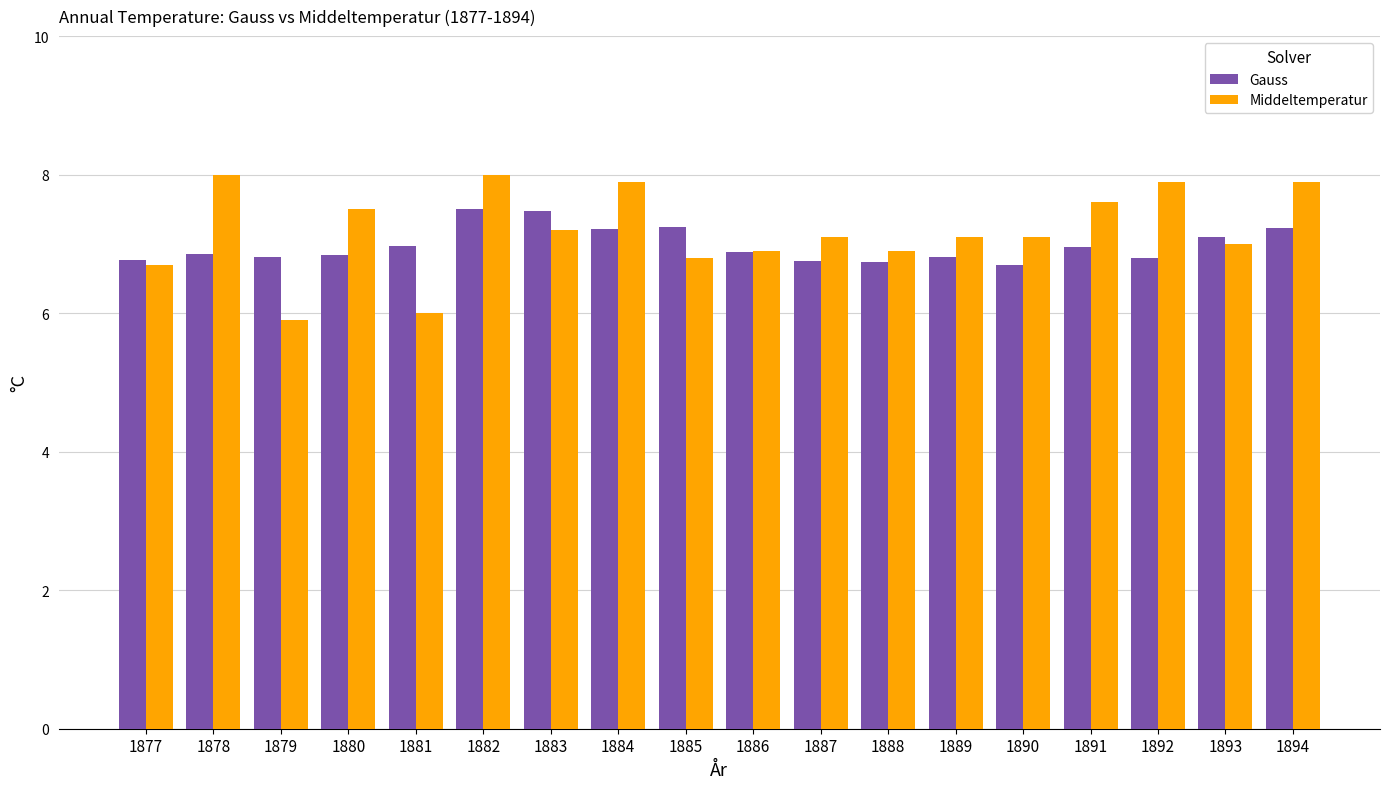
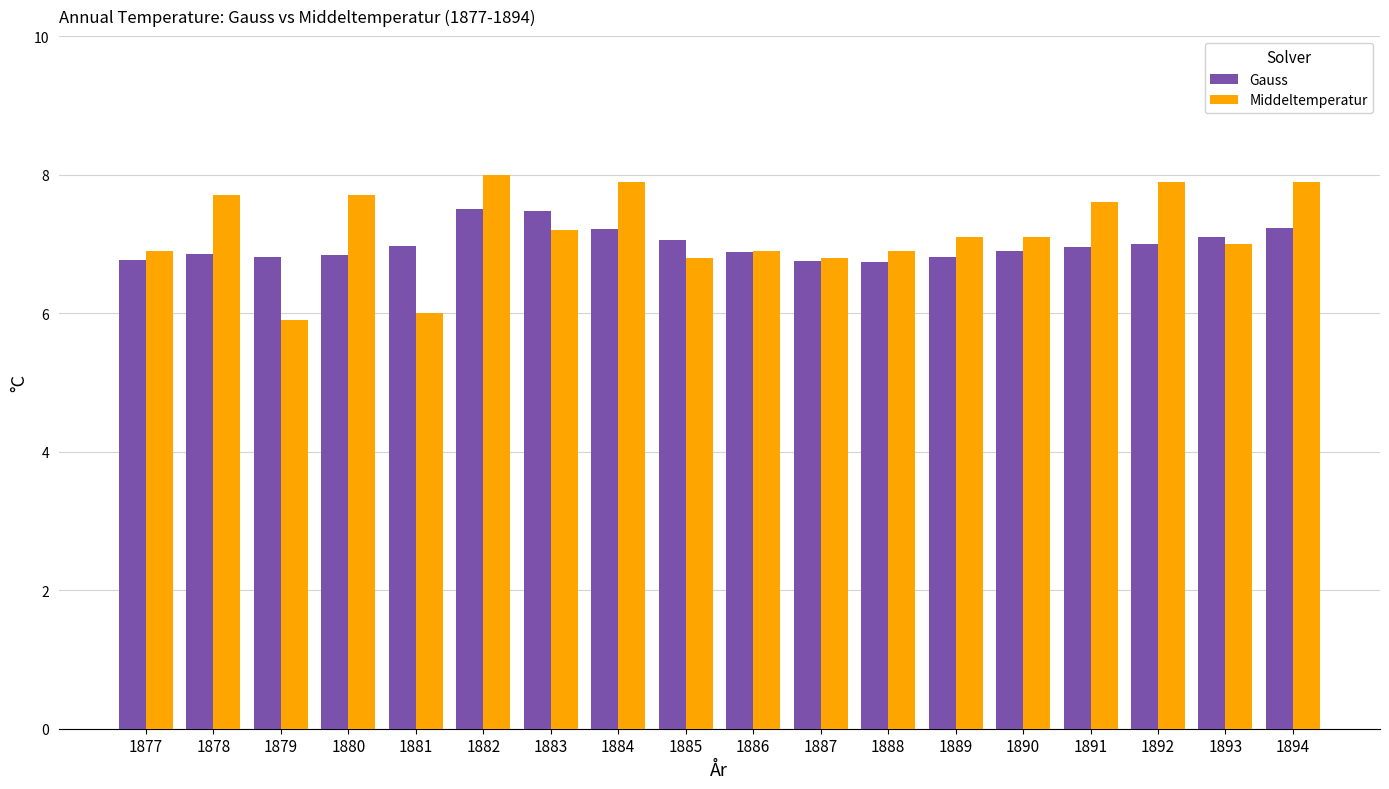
  {
    "Gauss": {
      "1877": 6.8,
      "1878": 6.9,
      "1879": 6.8,
      "1880": 6.8,
      "1881": 7.0,
      "1882": 7.5,
      "1883": 7.5,
      "1884": 7.2,
-     "1885": 7.3,
+     "1885": 7.1,
      "1886": 6.9,
      "1887": 6.8,
      "1888": 6.7,
      "1889": 6.8,
-     "1890": 6.7,
+     "1890": 6.9,
      "1891": 7.0,
-     "1892": 6.8,
+     "1892": 7.0,
      "1893": 7.1,
      "1894": 7.2
    },
    "Middeltemperatur": {
-     "1877": 6.7,
-     "1878": 8.0,
+     "1877": 6.9,
+     "1878": 7.7,
      "1879": 5.9,
-     "1880": 7.5,
+     "1880": 7.7,
      "1881": 6.0,
      "1882": 8.0,
      "1883": 7.2,
      "1884": 7.9,
      "1885": 6.8,
      "1886": 6.9,
-     "1887": 7.1,
+     "1887": 6.8,
      "1888": 6.9,
      "1889": 7.1,
      "1890": 7.1,
      "1891": 7.6,
      "1892": 7.9,
      "1893": 7.0,
      "1894": 7.9
    }
  }
